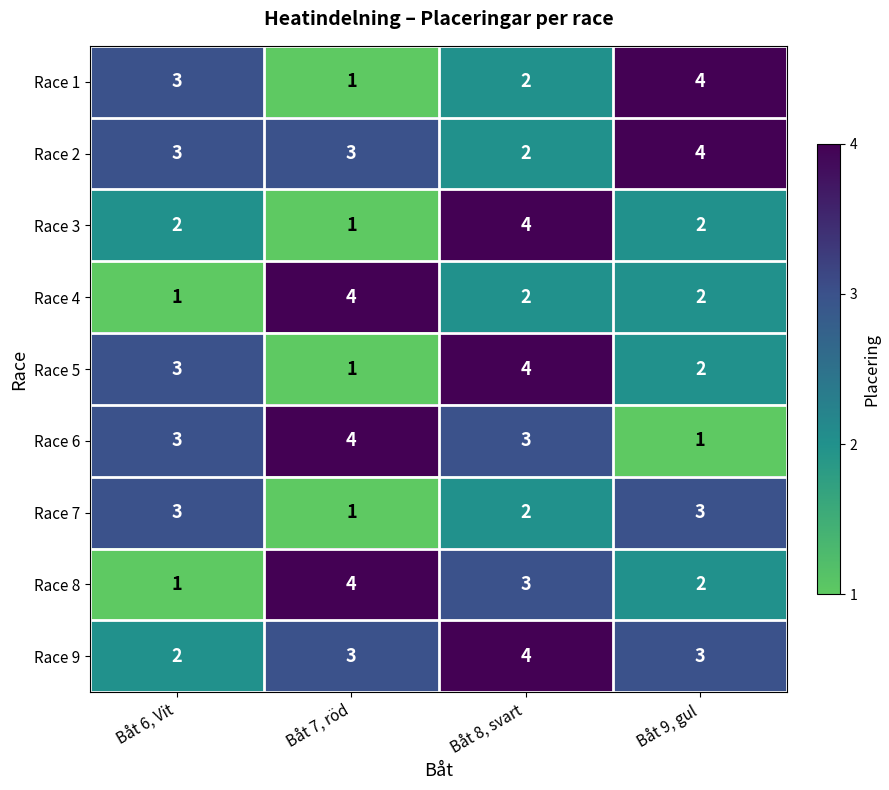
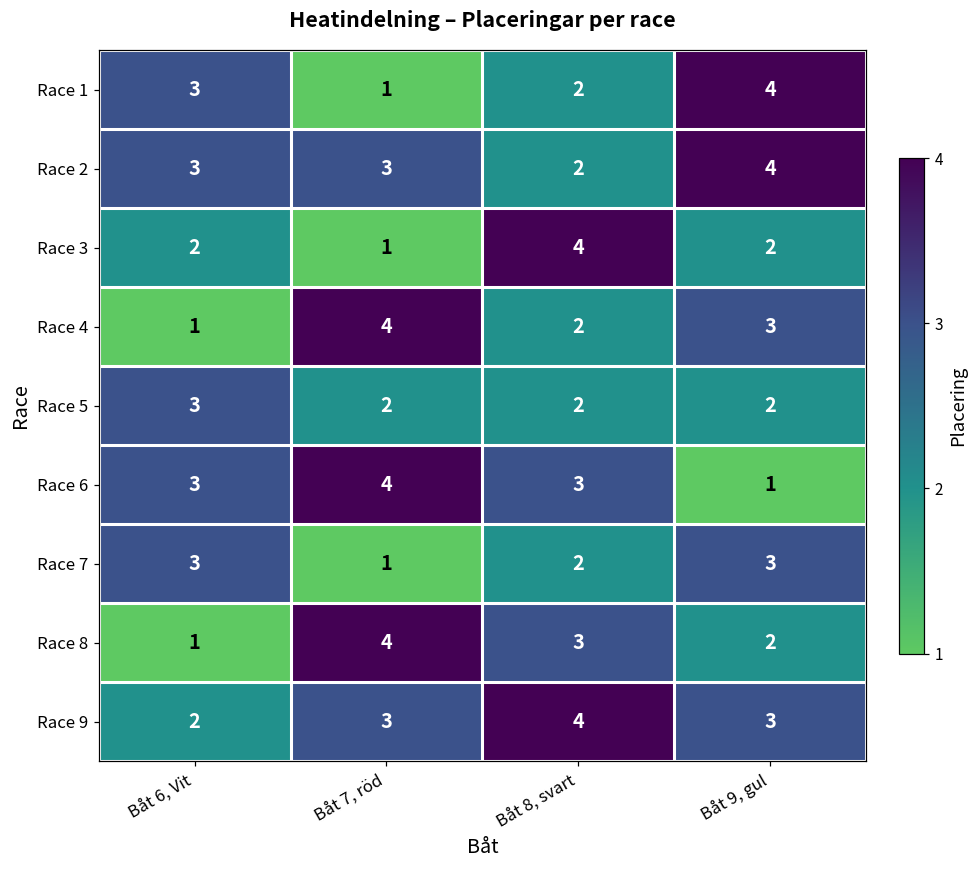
  {
    "Race 1": {
      "Båt 6, Vit": 3,
      "Båt 7, röd": 1,
      "Båt 8, svart": 2,
      "Båt 9, gul": 4
    },
    "Race 2": {
      "Båt 6, Vit": 3,
      "Båt 7, röd": 3,
      "Båt 8, svart": 2,
      "Båt 9, gul": 4
    },
    "Race 3": {
      "Båt 6, Vit": 2,
      "Båt 7, röd": 1,
      "Båt 8, svart": 4,
      "Båt 9, gul": 2
    },
    "Race 4": {
      "Båt 6, Vit": 1,
      "Båt 7, röd": 4,
      "Båt 8, svart": 2,
-     "Båt 9, gul": 2
+     "Båt 9, gul": 3
    },
    "Race 5": {
      "Båt 6, Vit": 3,
-     "Båt 7, röd": 1,
-     "Båt 8, svart": 4,
+     "Båt 7, röd": 2,
+     "Båt 8, svart": 2,
      "Båt 9, gul": 2
    },
    "Race 6": {
      "Båt 6, Vit": 3,
      "Båt 7, röd": 4,
      "Båt 8, svart": 3,
      "Båt 9, gul": 1
    },
    "Race 7": {
      "Båt 6, Vit": 3,
      "Båt 7, röd": 1,
      "Båt 8, svart": 2,
      "Båt 9, gul": 3
    },
    "Race 8": {
      "Båt 6, Vit": 1,
      "Båt 7, röd": 4,
      "Båt 8, svart": 3,
      "Båt 9, gul": 2
    },
    "Race 9": {
      "Båt 6, Vit": 2,
      "Båt 7, röd": 3,
      "Båt 8, svart": 4,
      "Båt 9, gul": 3
    }
  }
